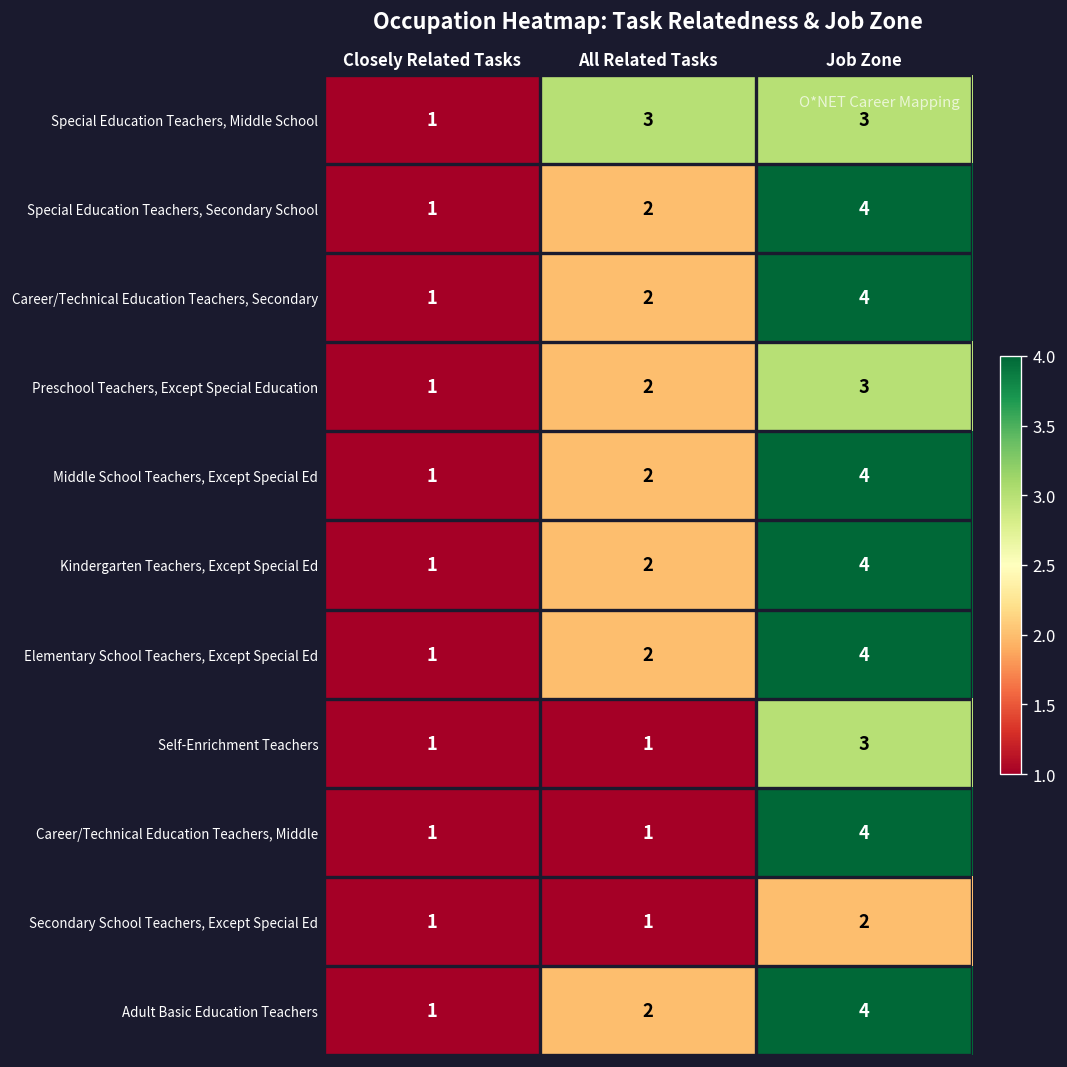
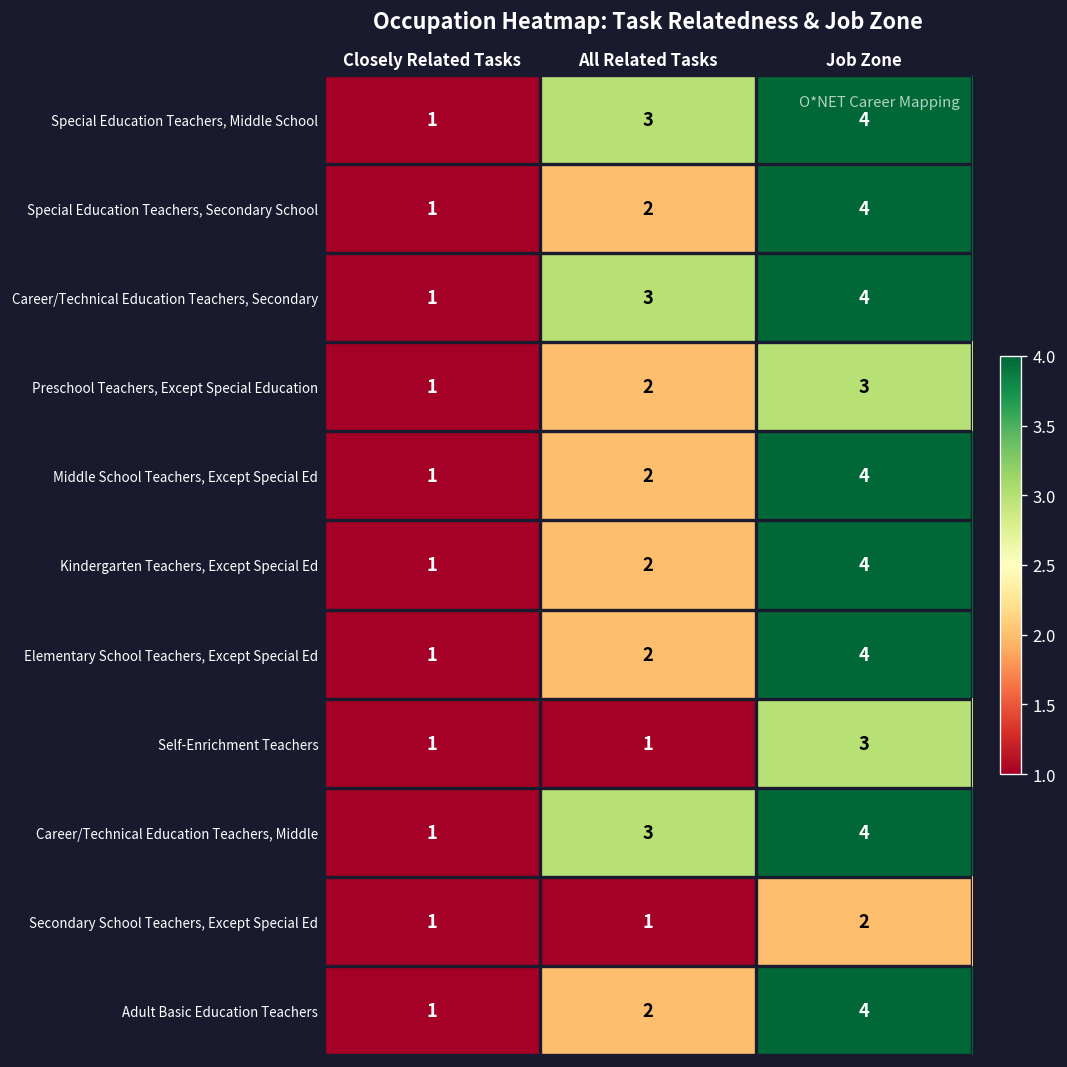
  {
    "Special Education Teachers, Middle School": {
      "Closely Related Tasks": 1,
      "All Related Tasks": 3,
-     "Job Zone": 3
+     "Job Zone": 4
    },
    "Special Education Teachers, Secondary School": {
      "Closely Related Tasks": 1,
      "All Related Tasks": 2,
      "Job Zone": 4
    },
    "Career/Technical Education Teachers, Secondary": {
      "Closely Related Tasks": 1,
-     "All Related Tasks": 2,
+     "All Related Tasks": 3,
      "Job Zone": 4
    },
    "Preschool Teachers, Except Special Education": {
      "Closely Related Tasks": 1,
      "All Related Tasks": 2,
      "Job Zone": 3
    },
    "Middle School Teachers, Except Special Ed": {
      "Closely Related Tasks": 1,
      "All Related Tasks": 2,
      "Job Zone": 4
    },
    "Kindergarten Teachers, Except Special Ed": {
      "Closely Related Tasks": 1,
      "All Related Tasks": 2,
      "Job Zone": 4
    },
    "Elementary School Teachers, Except Special Ed": {
      "Closely Related Tasks": 1,
      "All Related Tasks": 2,
      "Job Zone": 4
    },
    "Self-Enrichment Teachers": {
      "Closely Related Tasks": 1,
      "All Related Tasks": 1,
      "Job Zone": 3
    },
    "Career/Technical Education Teachers, Middle": {
      "Closely Related Tasks": 1,
-     "All Related Tasks": 1,
+     "All Related Tasks": 3,
      "Job Zone": 4
    },
    "Secondary School Teachers, Except Special Ed": {
      "Closely Related Tasks": 1,
      "All Related Tasks": 1,
      "Job Zone": 2
    },
    "Adult Basic Education Teachers": {
      "Closely Related Tasks": 1,
      "All Related Tasks": 2,
      "Job Zone": 4
    }
  }
